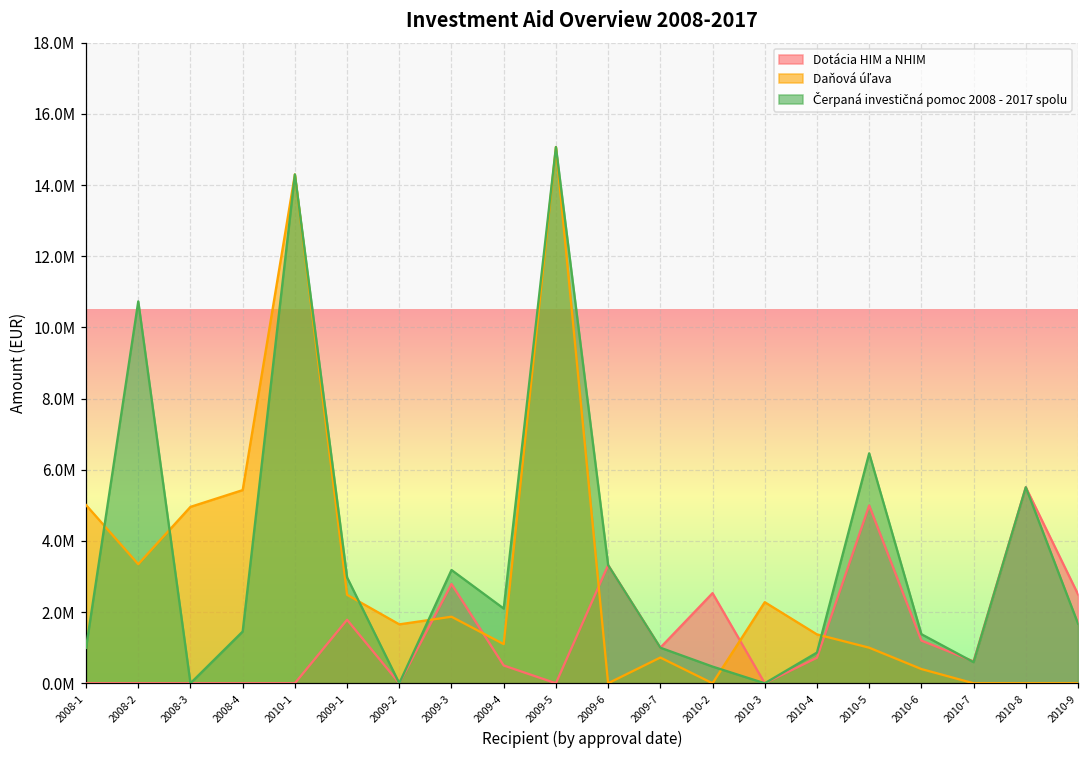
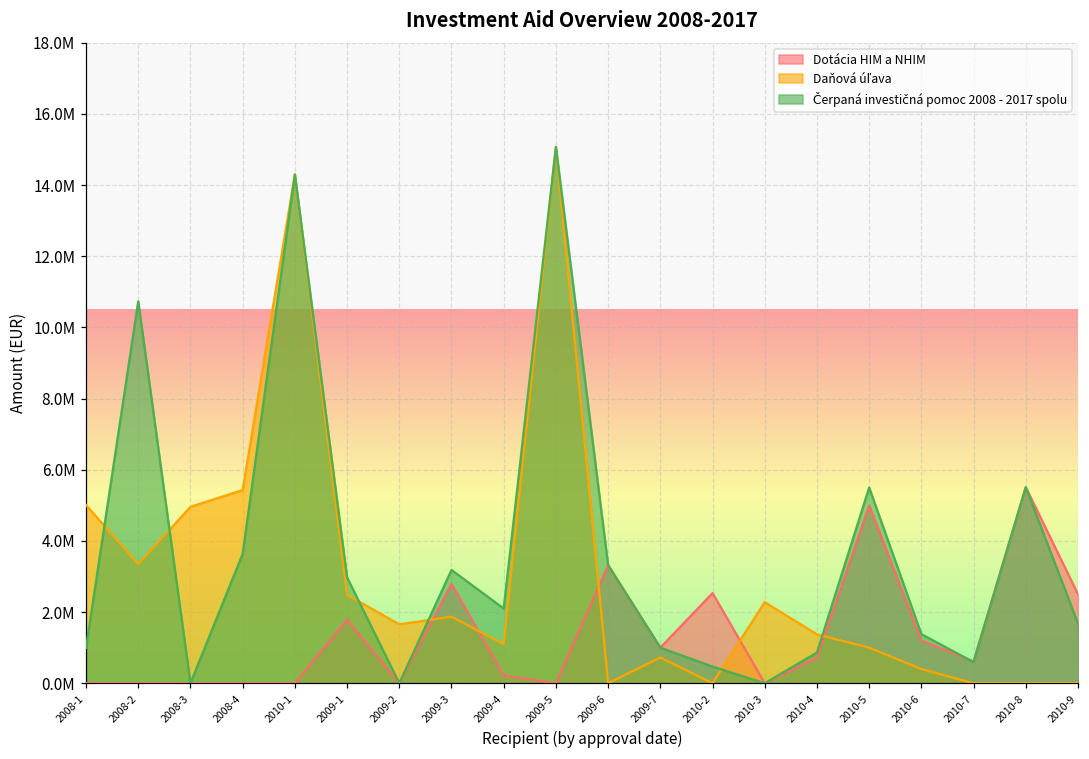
  {
    "Dotácia HIM a NHIM": {
      "2008-1": 0,
      "2008-2": 0,
      "2008-4": 0,
      "2010-1": 0,
      "2009-1": 1800000,
      "2009-3": 2800000,
-     "2009-4": 500000,
+     "2009-4": 200000,
      "2009-5": 0,
      "2010-2": 2500000,
      "2010-4": 700000,
      "2010-5": 5000000,
      "2010-6": 1200000,
      "2010-9": 2500000
    },
    "Daňová úľava": {
      "2008-1": 5000000,
      "2008-2": 3300000,
      "2008-3": 5000000,
      "2008-4": 5400000,
      "2009-1": 2500000,
      "2009-2": 1700000,
      "2009-3": 1900000,
      "2009-4": 1100000,
      "2009-6": 0,
      "2009-7": 700000,
      "2010-2": 0,
      "2010-3": 2300000,
      "2010-4": 1400000,
      "2010-5": 1000000,
      "2010-6": 400000,
      "2010-7": 0,
      "2010-8": 0,
      "2010-9": 0
    },
    "Čerpaná investičná pomoc 2008 - 2017 spolu": {
      "2008-1": 1000000,
      "2008-2": 10700000,
-     "2008-4": 1500000,
+     "2008-4": 3600000,
      "2009-1": 3000000,
      "2009-3": 3200000,
      "2009-4": 2100000,
      "2010-2": 500000,
      "2010-4": 900000,
-     "2010-5": 6500000,
+     "2010-5": 5500000,
      "2010-6": 1400000,
      "2010-9": 1700000
    }
  }
